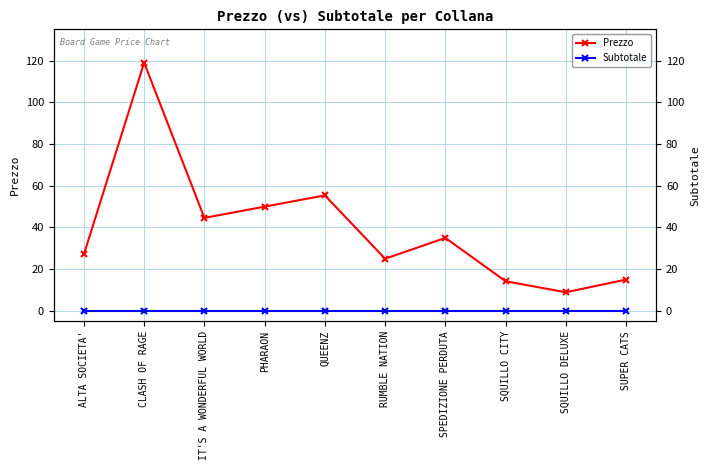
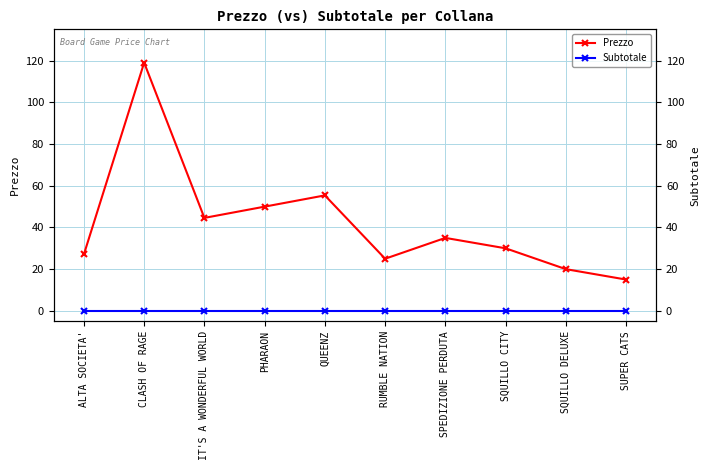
  {
    "Prezzo": {
      "ALTA SOCIETA'": 27,
      "CLASH OF RAGE": 119,
      "IT'S A WONDERFUL WORLD": 45,
      "PHARAON": 50,
      "QUEENZ": 55,
      "RUMBLE NATION": 25,
      "SPEDIZIONE PERDUTA": 35,
-     "SQUILLO CITY": 14,
-     "SQUILLO DELUXE": 9,
+     "SQUILLO CITY": 30,
+     "SQUILLO DELUXE": 20,
      "SUPER CATS": 15
    },
    "Subtotale": {
      "ALTA SOCIETA'": 0,
      "CLASH OF RAGE": 0,
      "IT'S A WONDERFUL WORLD": 0,
      "PHARAON": 0,
      "QUEENZ": 0,
      "RUMBLE NATION": 0,
      "SPEDIZIONE PERDUTA": 0,
      "SQUILLO CITY": 0,
      "SQUILLO DELUXE": 0,
      "SUPER CATS": 0
    }
  }
